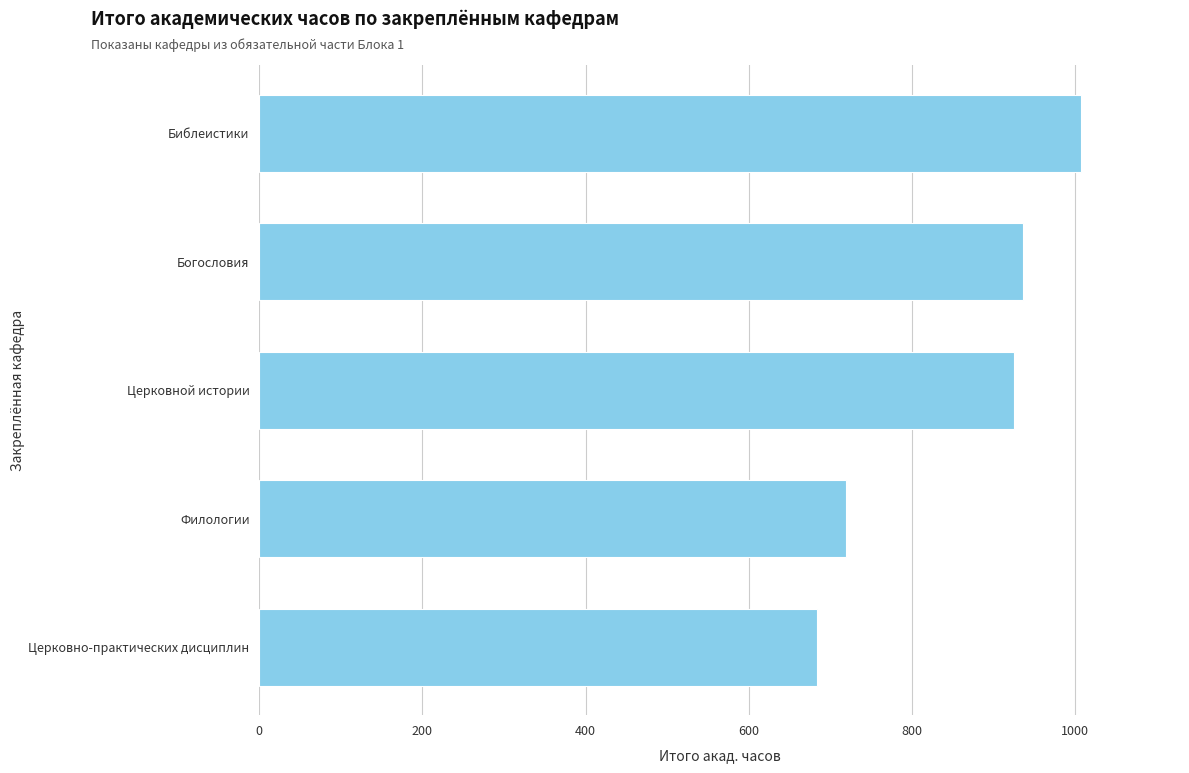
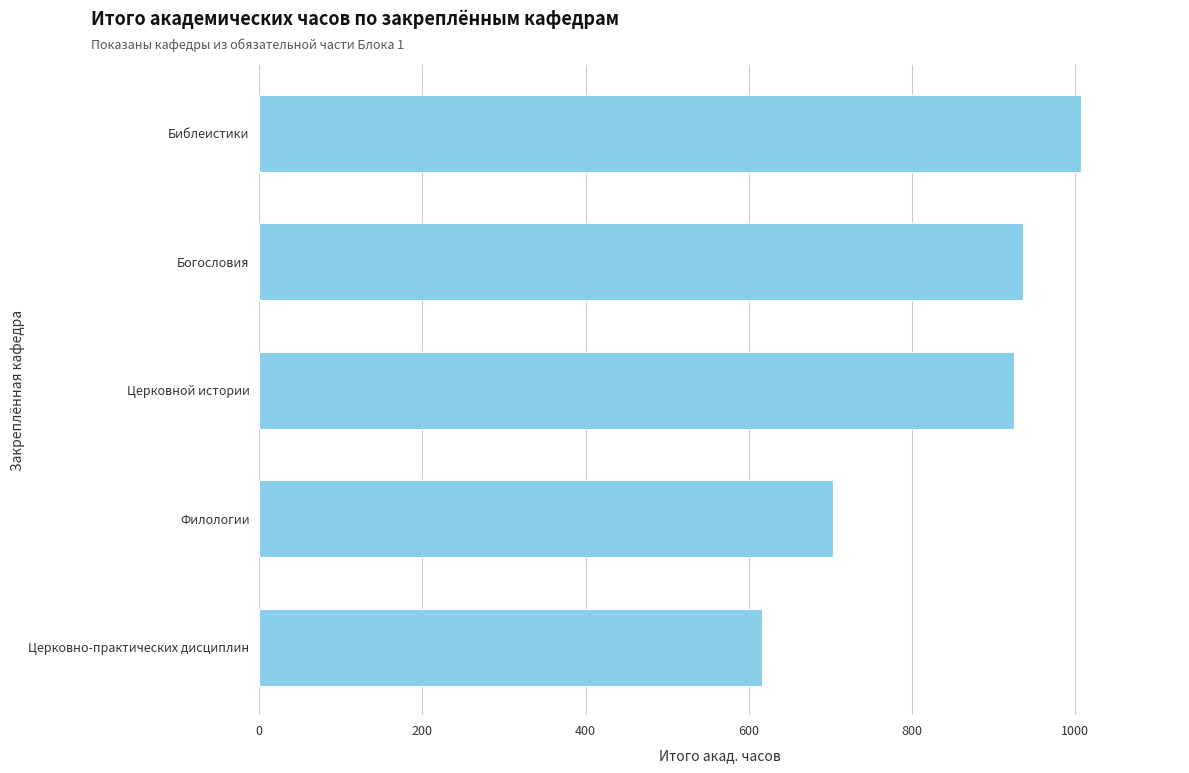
  {
    "Библеистики": 1010,
    "Богословия": 940,
    "Церковной истории": 930,
-   "Филологии": 720,
-   "Церковно-практических дисциплин": 680
+   "Филологии": 700,
+   "Церковно-практических дисциплин": 620
  }
